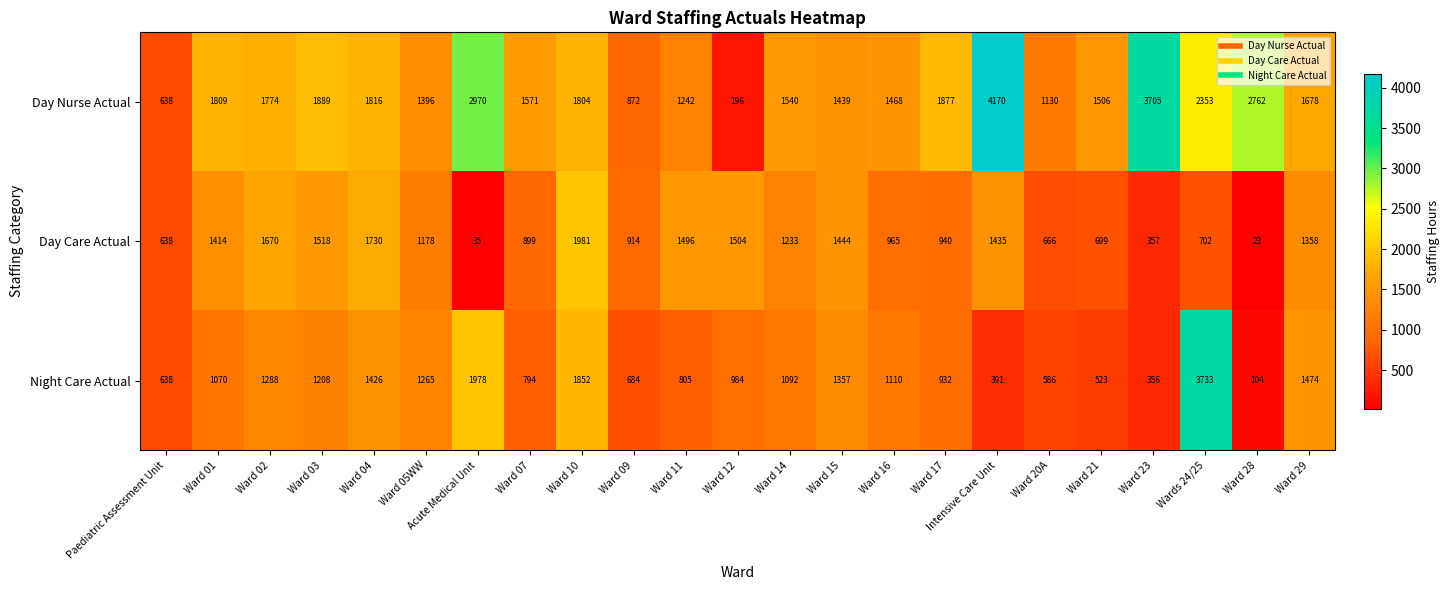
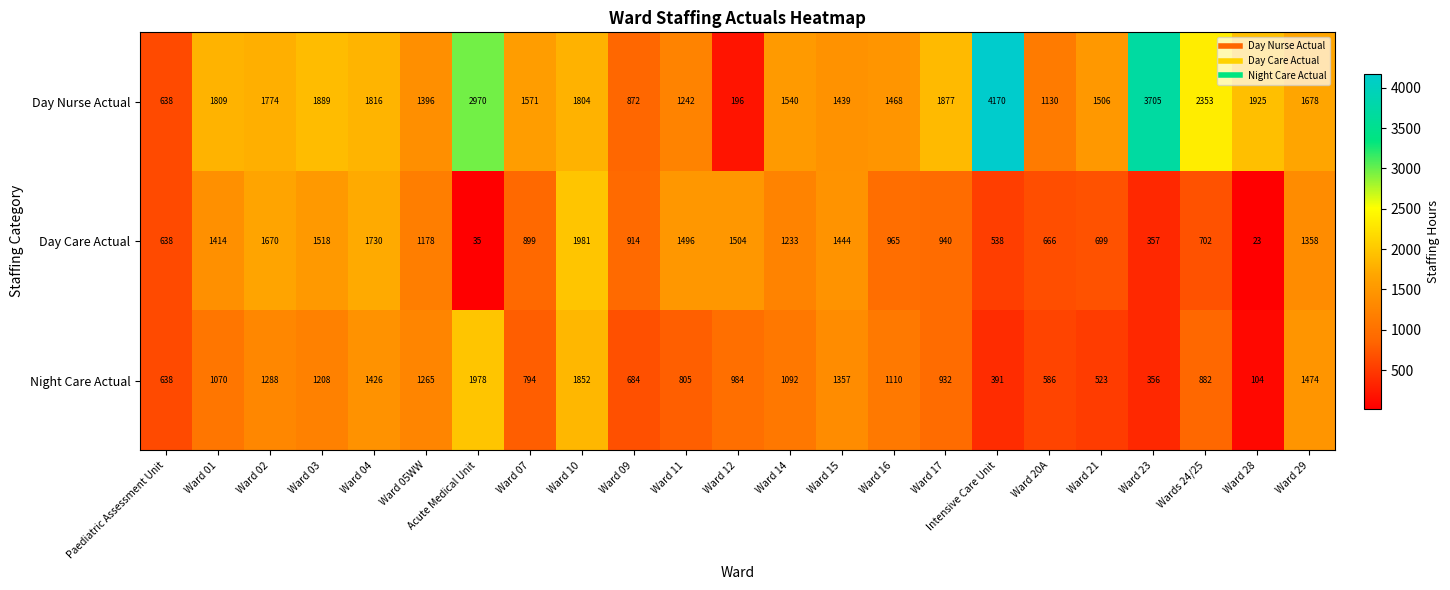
  {
    "Day Nurse Actual": {
      "Paediatric Assessment Unit": 638,
      "Ward 01": 1809,
      "Ward 02": 1774,
      "Ward 03": 1889,
      "Ward 04": 1816,
      "Ward 05WW": 1396,
      "Acute Medical Unit": 2970,
      "Ward 07": 1571,
      "Ward 10": 1804,
      "Ward 09": 872,
      "Ward 11": 1242,
      "Ward 12": 196,
      "Ward 14": 1540,
      "Ward 15": 1439,
      "Ward 16": 1468,
      "Ward 17": 1877,
      "Intensive Care Unit": 4170,
      "Ward 20A": 1130,
      "Ward 21": 1506,
      "Ward 23": 3705,
      "Wards 24/25": 2353,
-     "Ward 28": 2762,
+     "Ward 28": 1925,
      "Ward 29": 1678
    },
    "Day Care Actual": {
      "Paediatric Assessment Unit": 638,
      "Ward 01": 1414,
      "Ward 02": 1670,
      "Ward 03": 1518,
      "Ward 04": 1730,
      "Ward 05WW": 1178,
      "Acute Medical Unit": 35,
      "Ward 07": 899,
      "Ward 10": 1981,
      "Ward 09": 914,
      "Ward 11": 1496,
      "Ward 12": 1504,
      "Ward 14": 1233,
      "Ward 15": 1444,
      "Ward 16": 965,
      "Ward 17": 940,
-     "Intensive Care Unit": 1435,
+     "Intensive Care Unit": 538,
      "Ward 20A": 666,
      "Ward 21": 699,
      "Ward 23": 357,
      "Wards 24/25": 702,
      "Ward 28": 23,
      "Ward 29": 1358
    },
    "Night Care Actual": {
      "Paediatric Assessment Unit": 638,
      "Ward 01": 1070,
      "Ward 02": 1288,
      "Ward 03": 1208,
      "Ward 04": 1426,
      "Ward 05WW": 1265,
      "Acute Medical Unit": 1978,
      "Ward 07": 794,
      "Ward 10": 1852,
      "Ward 09": 684,
      "Ward 11": 805,
      "Ward 12": 984,
      "Ward 14": 1092,
      "Ward 15": 1357,
      "Ward 16": 1110,
      "Ward 17": 932,
      "Intensive Care Unit": 391,
      "Ward 20A": 586,
      "Ward 21": 523,
      "Ward 23": 356,
-     "Wards 24/25": 3733,
+     "Wards 24/25": 882,
      "Ward 28": 104,
      "Ward 29": 1474
    }
  }
